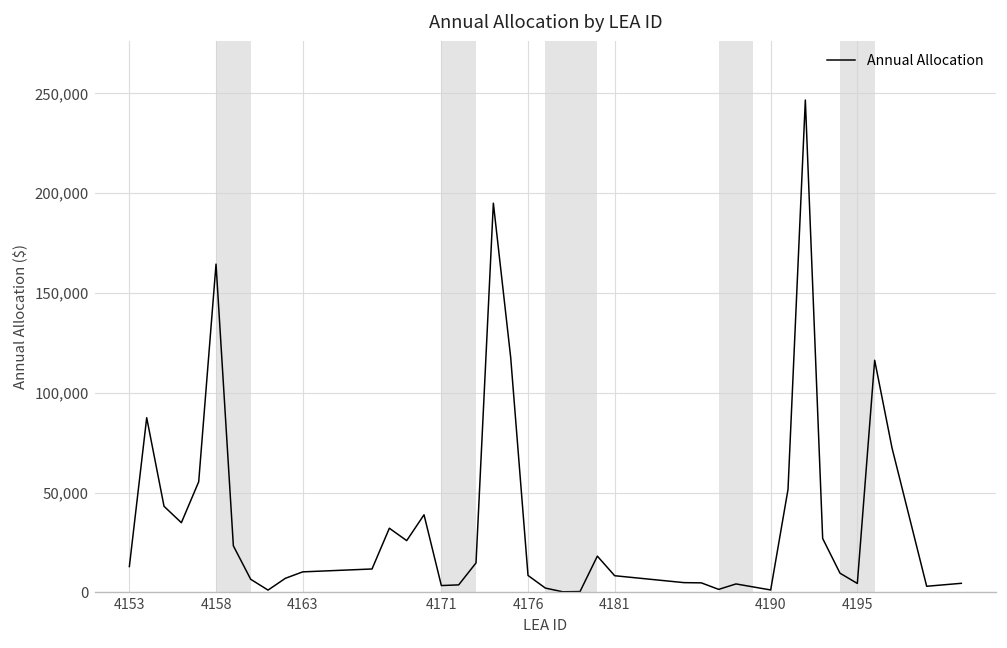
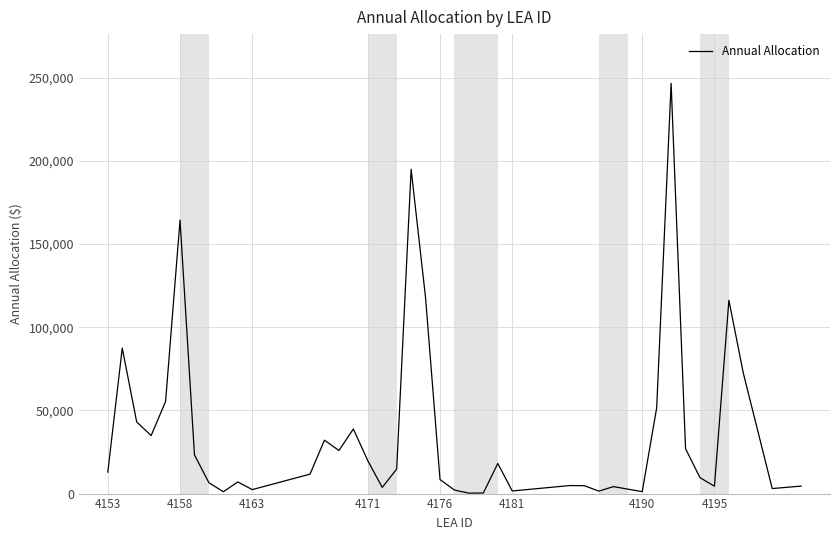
  {
    "4153": "13,000",
    "4158": "164,000",
-   "4163": "10,000",
-   "4171": "3,000",
+   "4163": "2,000",
+   "4171": "20,000",
    "4176": "8,000",
-   "4181": "8,000",
+   "4181": "2,000",
    "4190": "1,000",
    "4195": "4,000"
  }
